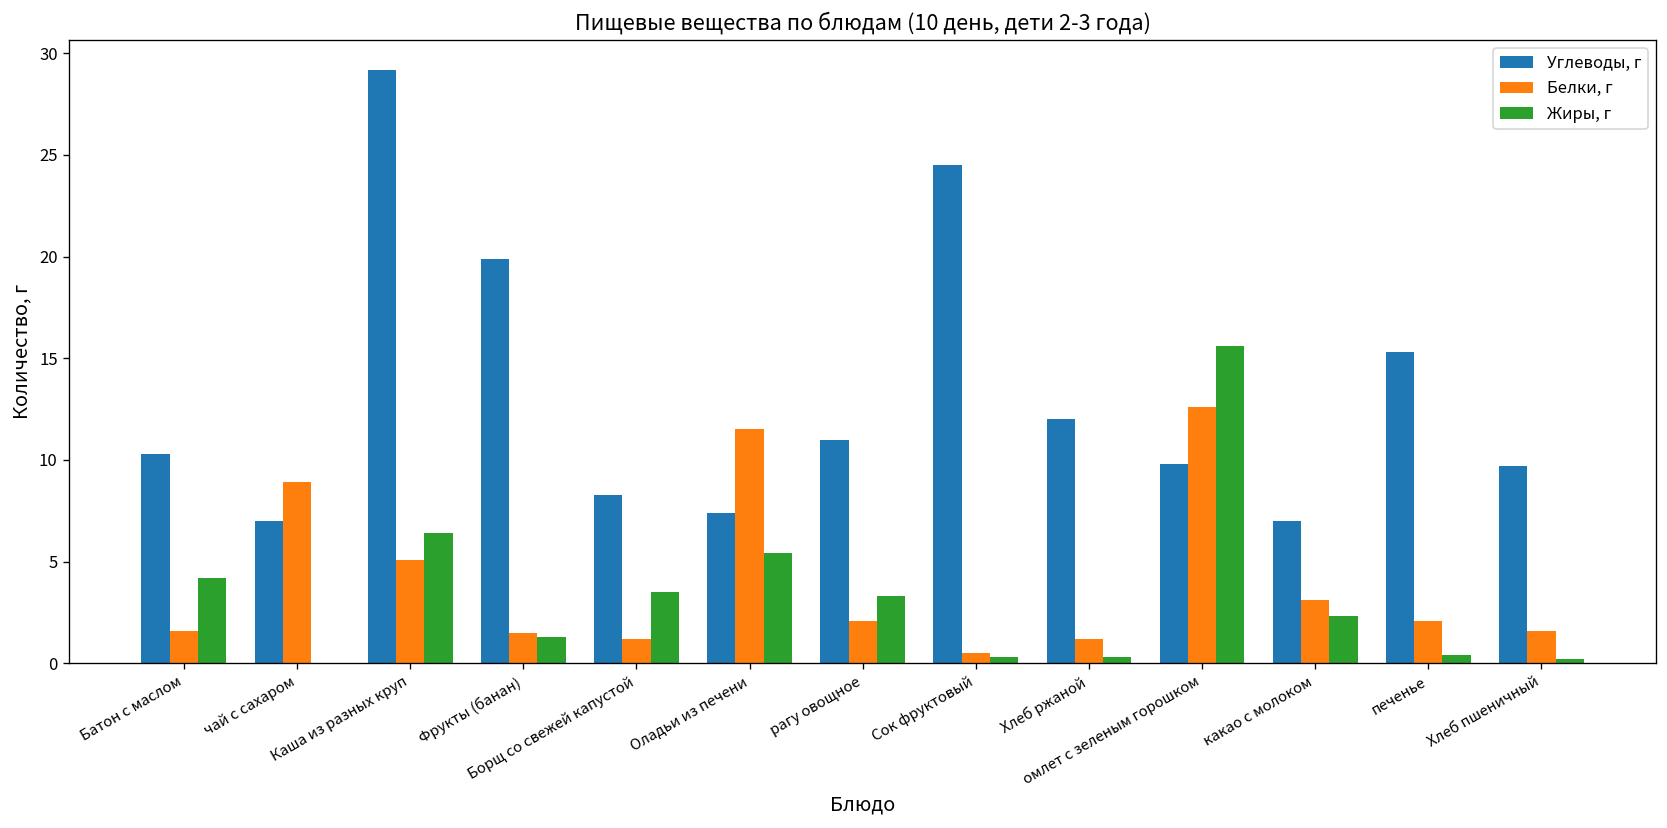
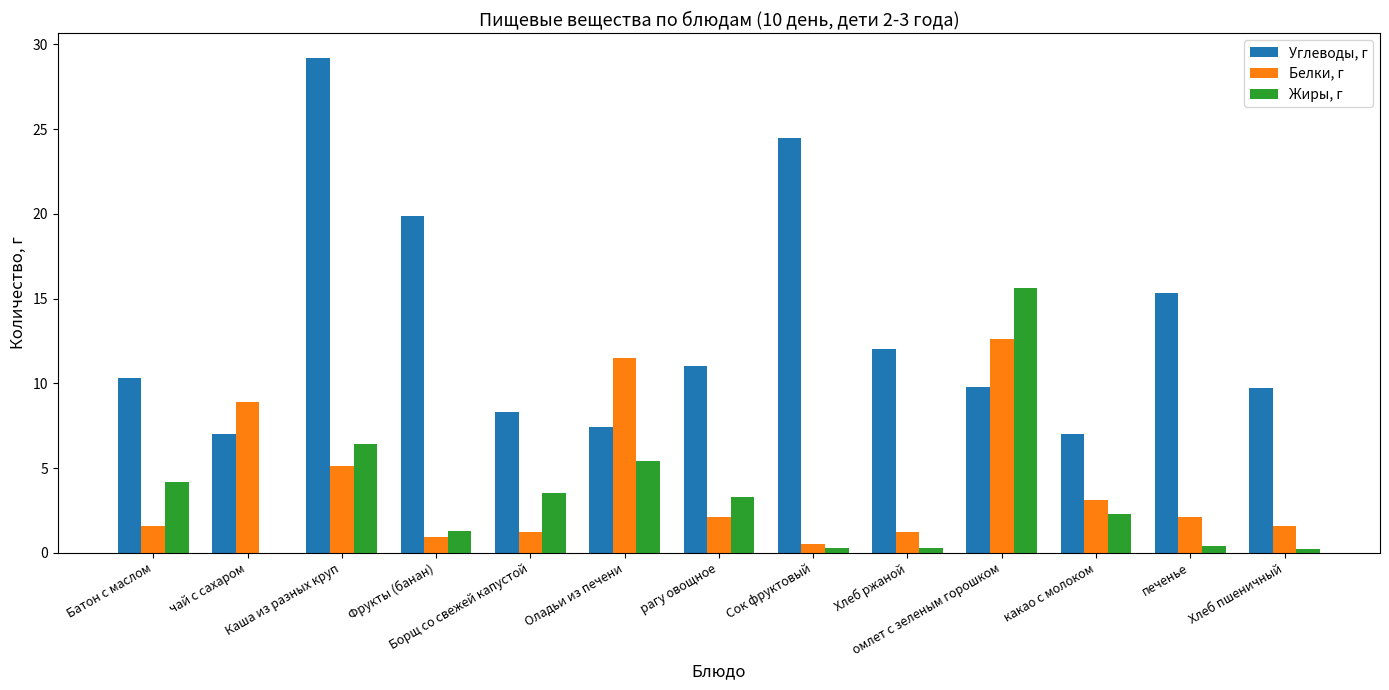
  {
    "Углеводы, г": {
      "Батон с маслом": 10.3,
      "чай с сахаром": 7.0,
      "Каша из разных круп": 29.2,
      "Фрукты (банан)": 19.9,
      "Борщ со свежей капустой": 8.3,
      "Оладьи из печени": 7.4,
      "рагу овощное": 11.0,
      "Сок фруктовый": 24.5,
      "Хлеб ржаной": 12.0,
      "омлет с зеленым горошком": 9.8,
      "какао с молоком": 7.0,
      "печенье": 15.3,
      "Хлеб пшеничный": 9.7
    },
    "Белки, г": {
      "Батон с маслом": 1.6,
      "чай с сахаром": 8.9,
      "Каша из разных круп": 5.1,
-     "Фрукты (банан)": 1.5,
+     "Фрукты (банан)": 0.9,
      "Борщ со свежей капустой": 1.2,
      "Оладьи из печени": 11.5,
      "рагу овощное": 2.1,
      "Сок фруктовый": 0.5,
      "Хлеб ржаной": 1.2,
      "омлет с зеленым горошком": 12.6,
      "какао с молоком": 3.1,
      "печенье": 2.1,
      "Хлеб пшеничный": 1.6
    },
    "Жиры, г": {
      "Батон с маслом": 4.2,
      "чай с сахаром": 0.0,
      "Каша из разных круп": 6.4,
      "Фрукты (банан)": 1.3,
      "Борщ со свежей капустой": 3.5,
      "Оладьи из печени": 5.4,
      "рагу овощное": 3.3,
      "Сок фруктовый": 0.3,
      "Хлеб ржаной": 0.3,
      "омлет с зеленым горошком": 15.6,
      "какао с молоком": 2.3,
      "печенье": 0.4,
      "Хлеб пшеничный": 0.2
    }
  }
